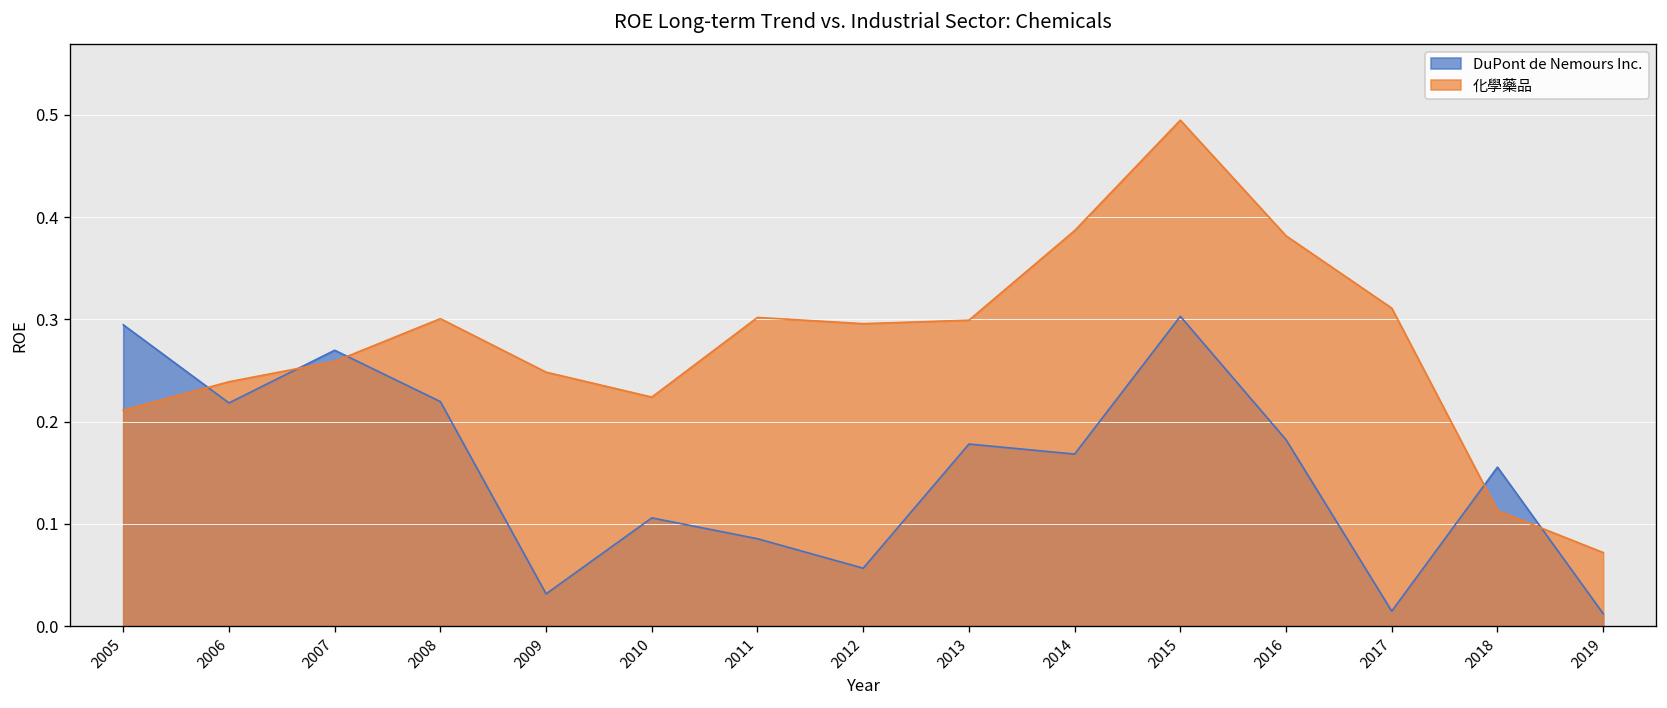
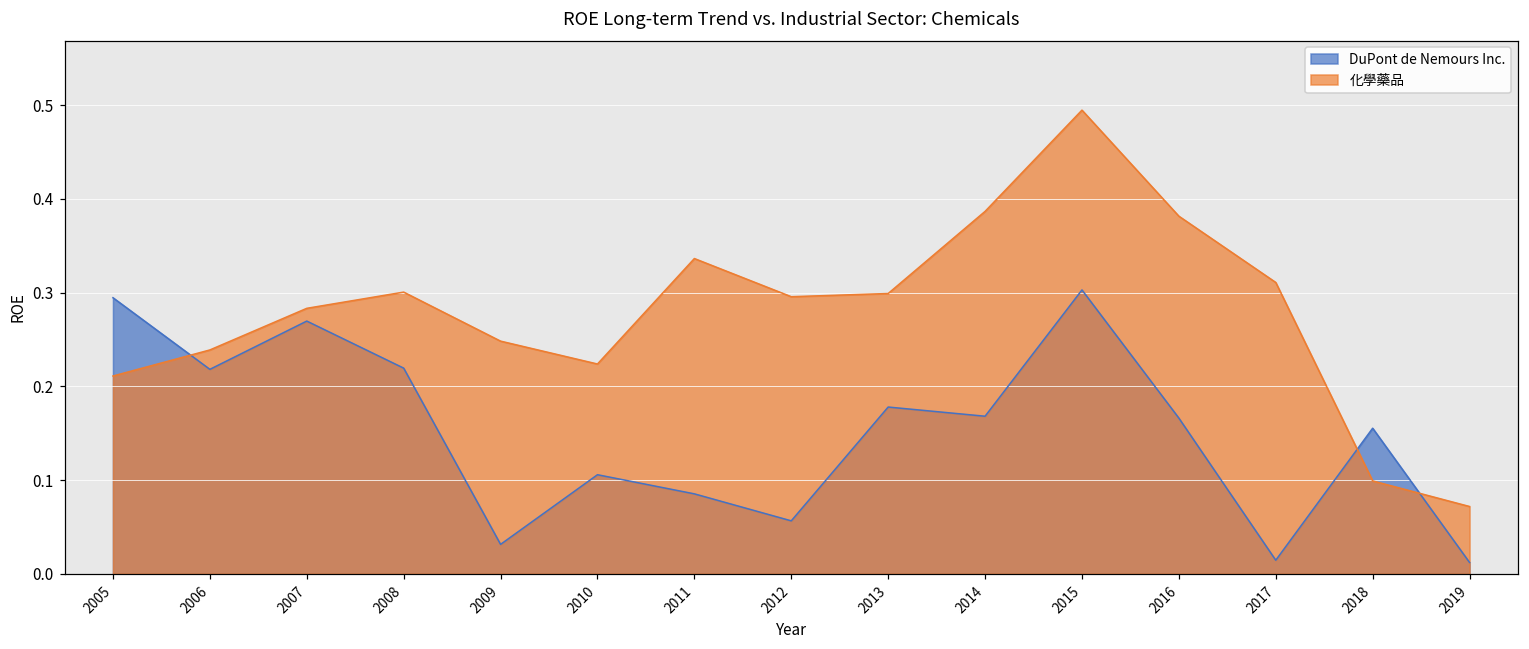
  {
    "DuPont de Nemours Inc.": {
      "2005": 0.29,
      "2006": 0.22,
      "2007": 0.27,
      "2008": 0.22,
      "2009": 0.03,
      "2010": 0.11,
      "2011": 0.09,
      "2012": 0.06,
      "2013": 0.18,
      "2014": 0.17,
      "2015": 0.30,
-     "2016": 0.18,
+     "2016": 0.17,
      "2017": 0.01,
      "2018": 0.16,
      "2019": 0.01
    },
    "化學藥品": {
      "2005": 0.21,
      "2006": 0.24,
-     "2007": 0.26,
+     "2007": 0.28,
      "2008": 0.30,
      "2009": 0.25,
      "2010": 0.22,
-     "2011": 0.30,
+     "2011": 0.34,
      "2012": 0.30,
      "2013": 0.30,
      "2014": 0.39,
      "2015": 0.49,
      "2016": 0.38,
      "2017": 0.31,
-     "2018": 0.11,
+     "2018": 0.10,
      "2019": 0.07
    }
  }
